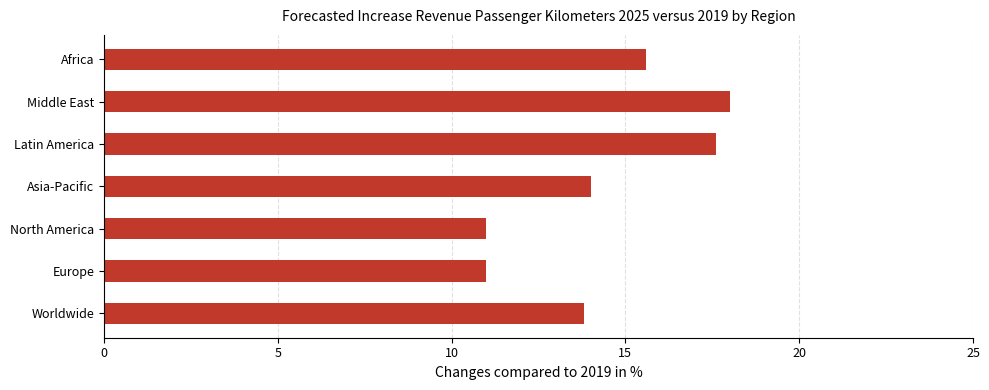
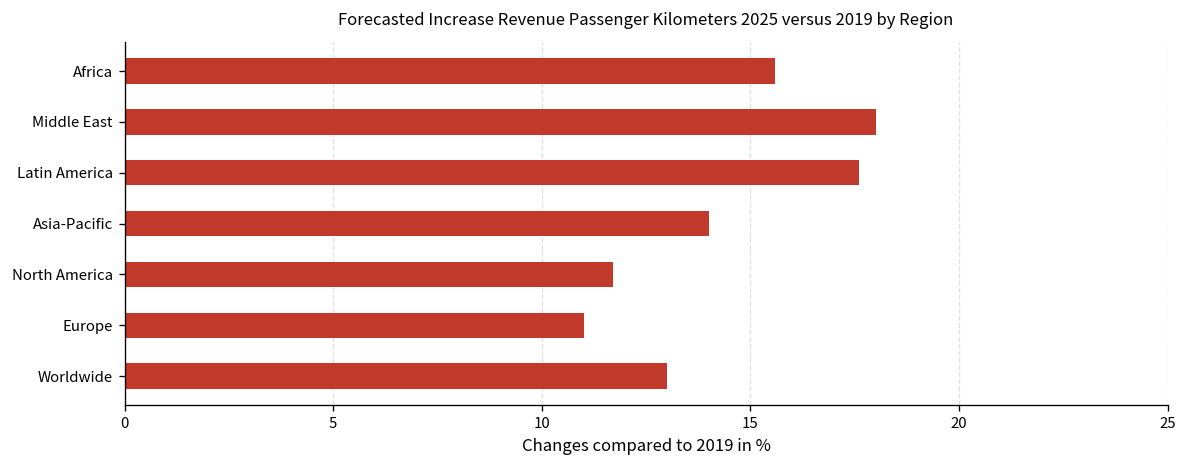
  {
    "Africa": 15.6,
    "Middle East": 18.0,
    "Latin America": 17.6,
    "Asia-Pacific": 14.0,
-   "North America": 11.0,
+   "North America": 11.7,
    "Europe": 11.0,
-   "Worldwide": 13.8
+   "Worldwide": 13.0
  }
